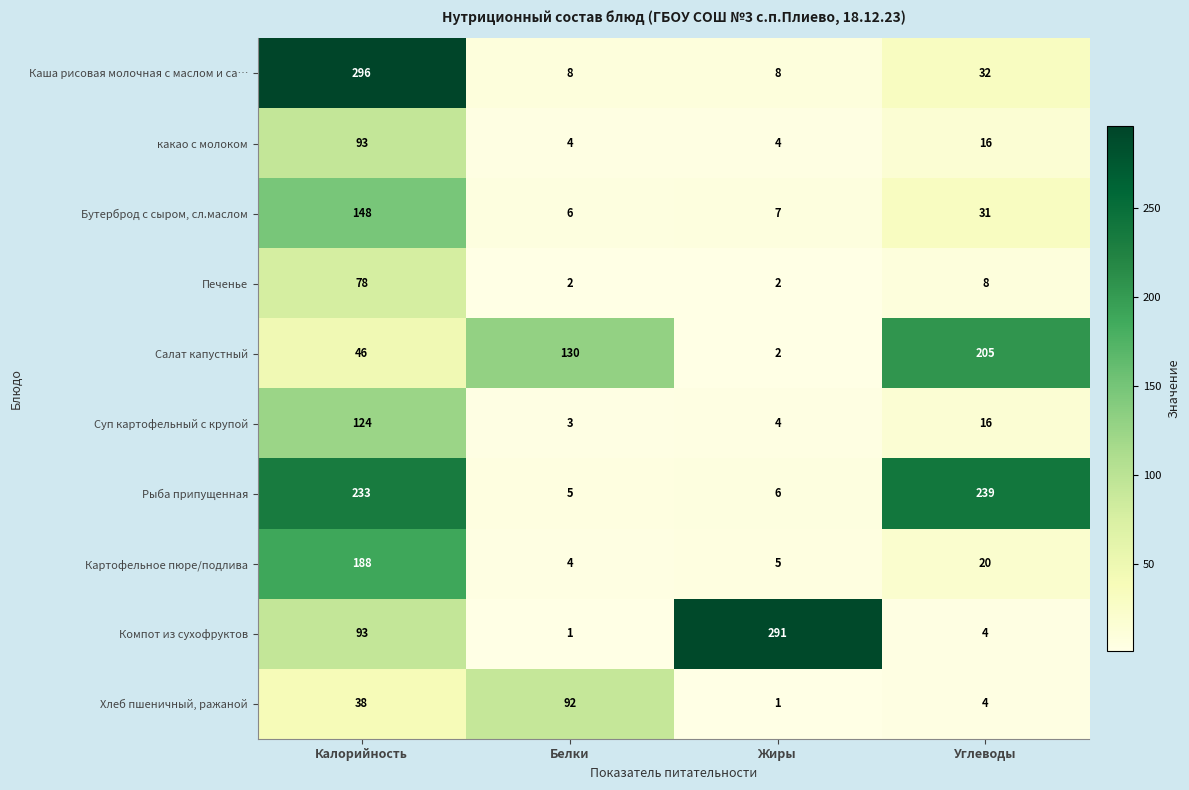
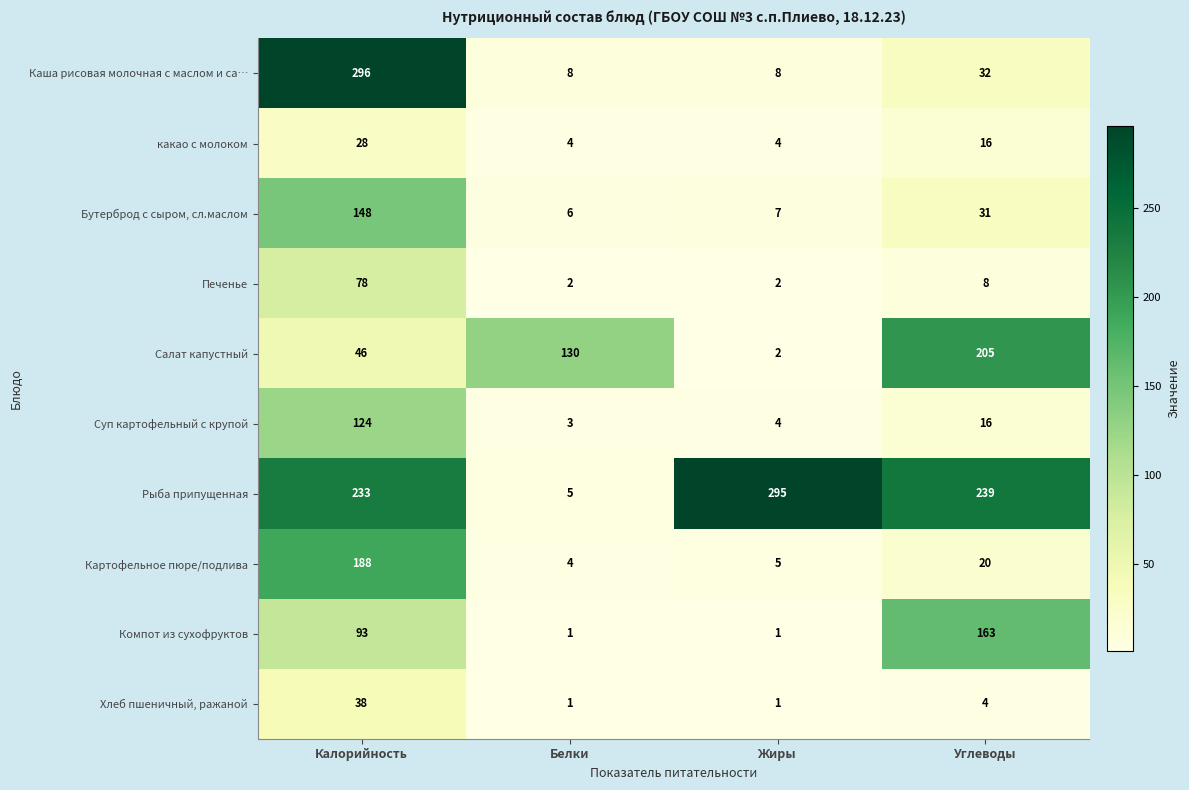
  {
    "Каша рисовая молочная с маслом и са…": {
      "Калорийность": 296,
      "Белки": 8,
      "Жиры": 8,
      "Углеводы": 32
    },
    "какао с молоком": {
-     "Калорийность": 93,
+     "Калорийность": 28,
      "Белки": 4,
      "Жиры": 4,
      "Углеводы": 16
    },
    "Бутерброд с сыром, сл.маслом": {
      "Калорийность": 148,
      "Белки": 6,
      "Жиры": 7,
      "Углеводы": 31
    },
    "Печенье": {
      "Калорийность": 78,
      "Белки": 2,
      "Жиры": 2,
      "Углеводы": 8
    },
    "Салат капустный": {
      "Калорийность": 46,
      "Белки": 130,
      "Жиры": 2,
      "Углеводы": 205
    },
    "Суп картофельный с крупой": {
      "Калорийность": 124,
      "Белки": 3,
      "Жиры": 4,
      "Углеводы": 16
    },
    "Рыба припущенная": {
      "Калорийность": 233,
      "Белки": 5,
-     "Жиры": 6,
+     "Жиры": 295,
      "Углеводы": 239
    },
    "Картофельное пюре/подлива": {
      "Калорийность": 188,
      "Белки": 4,
      "Жиры": 5,
      "Углеводы": 20
    },
    "Компот из сухофруктов": {
      "Калорийность": 93,
      "Белки": 1,
-     "Жиры": 291,
-     "Углеводы": 4
+     "Жиры": 1,
+     "Углеводы": 163
    },
    "Хлеб пшеничный, ражаной": {
      "Калорийность": 38,
-     "Белки": 92,
+     "Белки": 1,
      "Жиры": 1,
      "Углеводы": 4
    }
  }
